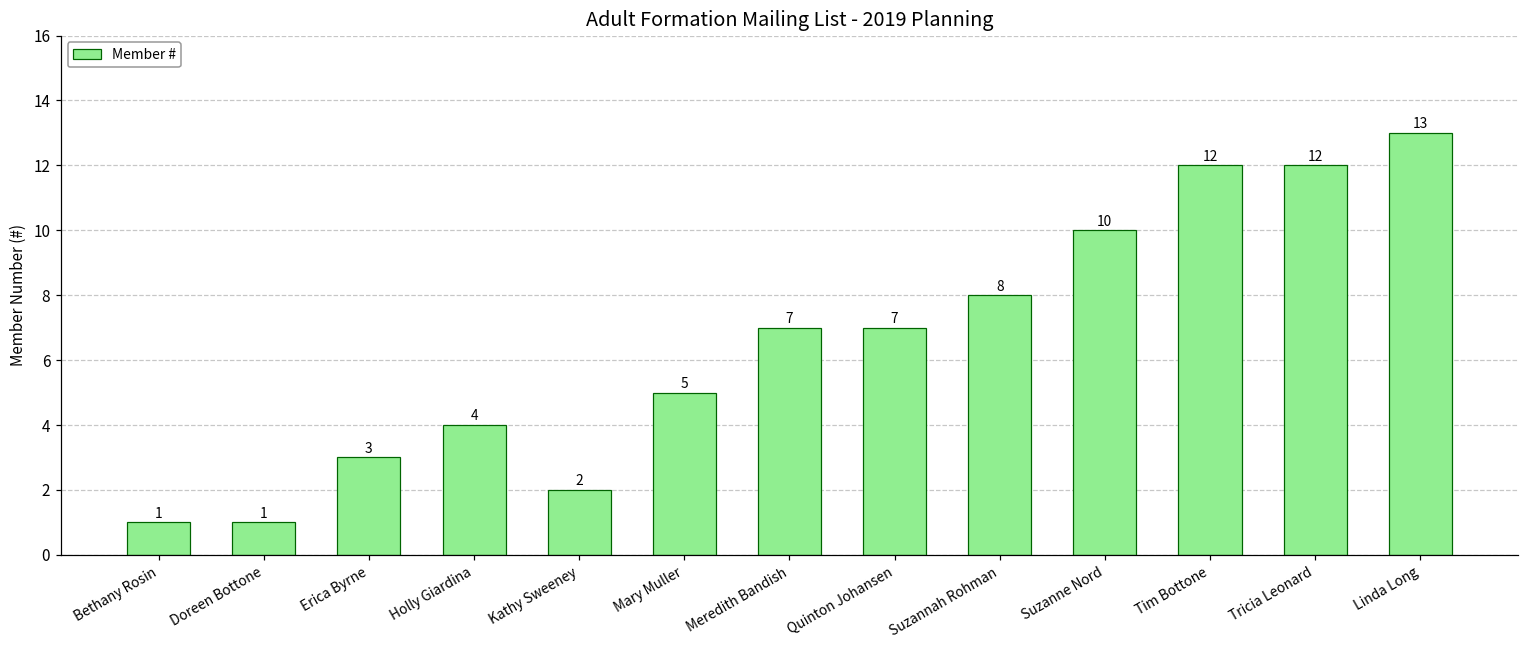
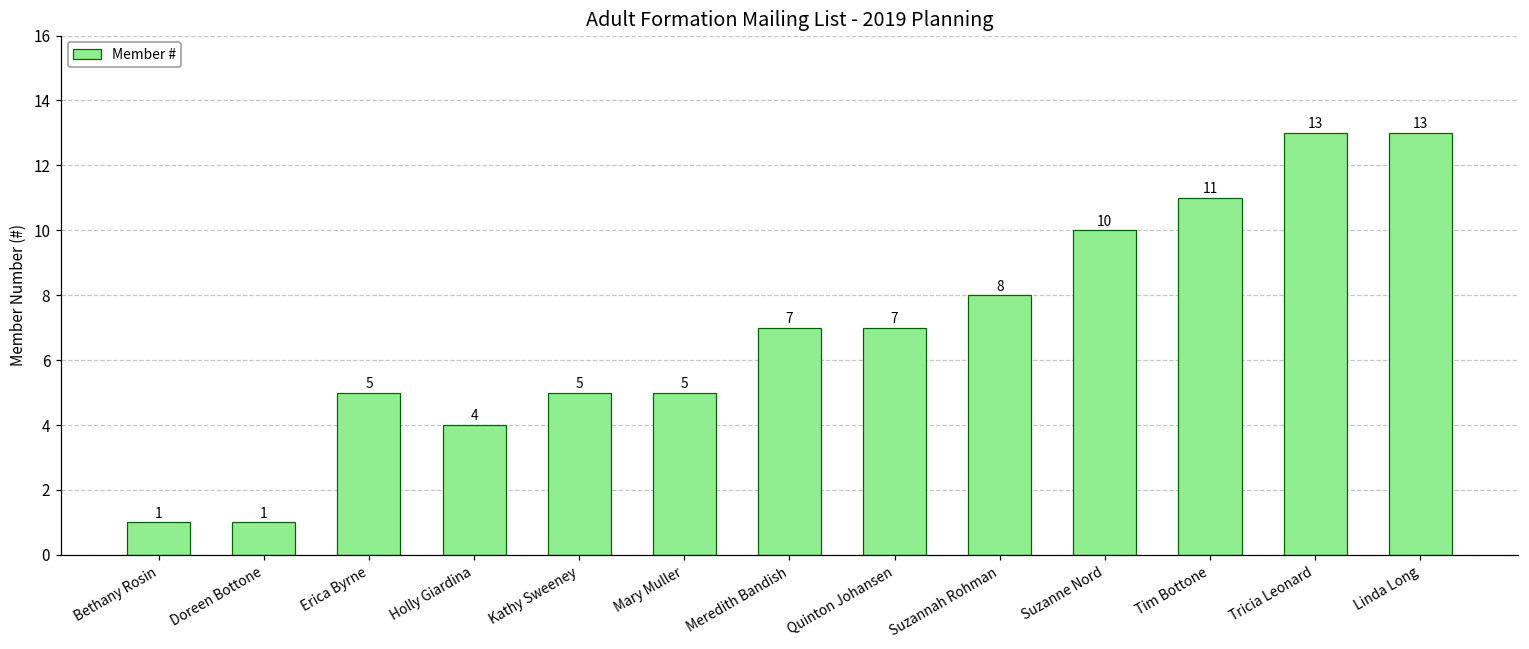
  {
    "Bethany Rosin": 1,
    "Doreen Bottone": 1,
-   "Erica Byrne": 3,
+   "Erica Byrne": 5,
    "Holly Giardina": 4,
-   "Kathy Sweeney": 2,
+   "Kathy Sweeney": 5,
    "Mary Muller": 5,
    "Meredith Bandish": 7,
    "Quinton Johansen": 7,
    "Suzannah Rohman": 8,
    "Suzanne Nord": 10,
-   "Tim Bottone": 12,
-   "Tricia Leonard": 12,
+   "Tim Bottone": 11,
+   "Tricia Leonard": 13,
    "Linda Long": 13
  }
